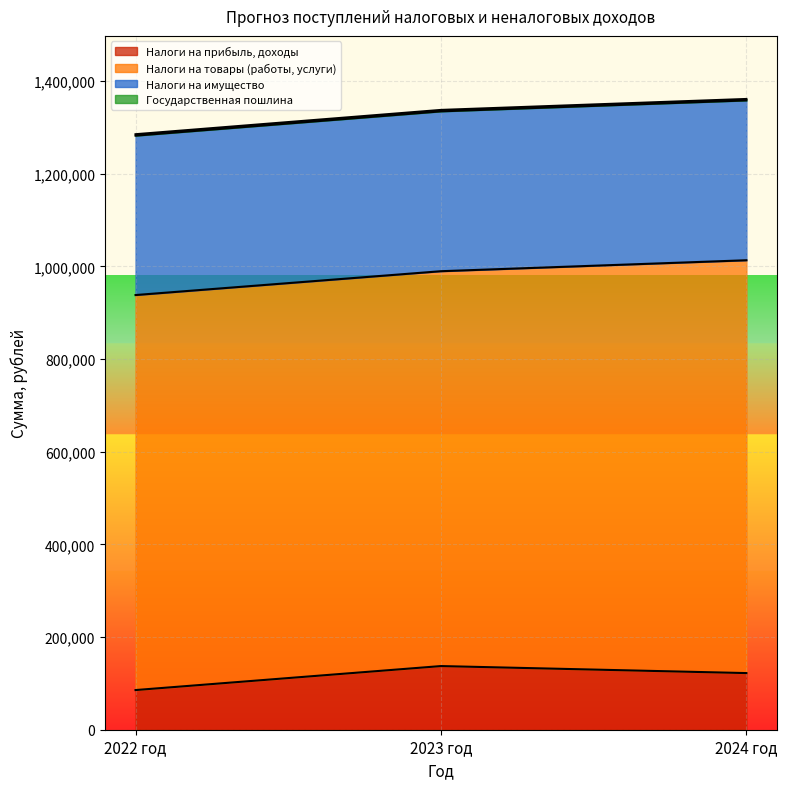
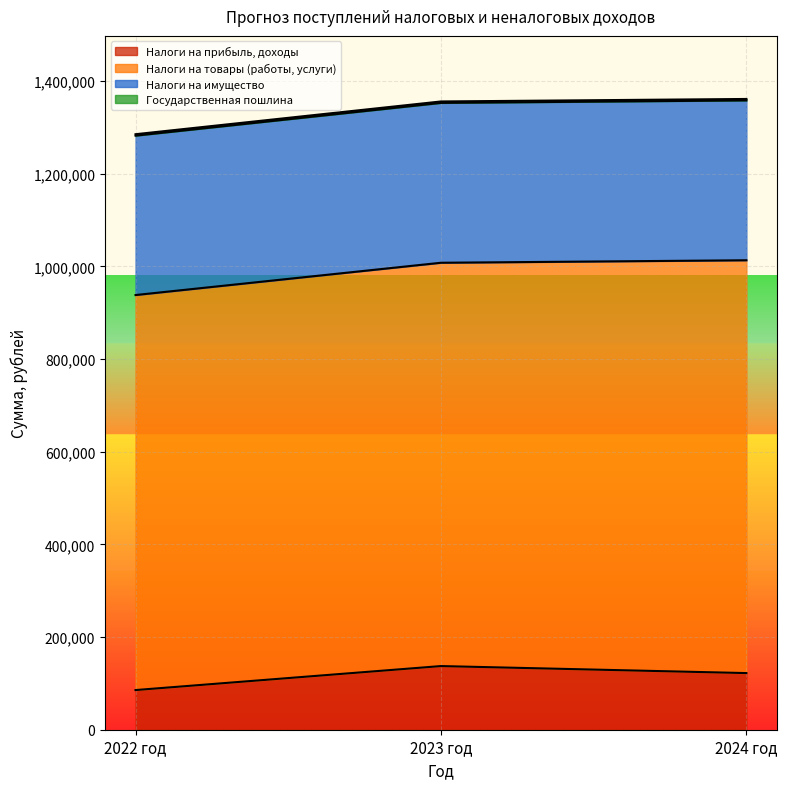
  {
    "Налоги на прибыль, доходы": {
      "2022 год": "90,000",
      "2023 год": "140,000",
      "2024 год": "120,000"
    },
    "Налоги на товары (работы, услуги)": {
      "2022 год": "850,000",
-     "2023 год": "850,000",
+     "2023 год": "870,000",
      "2024 год": "890,000"
    }
  }
